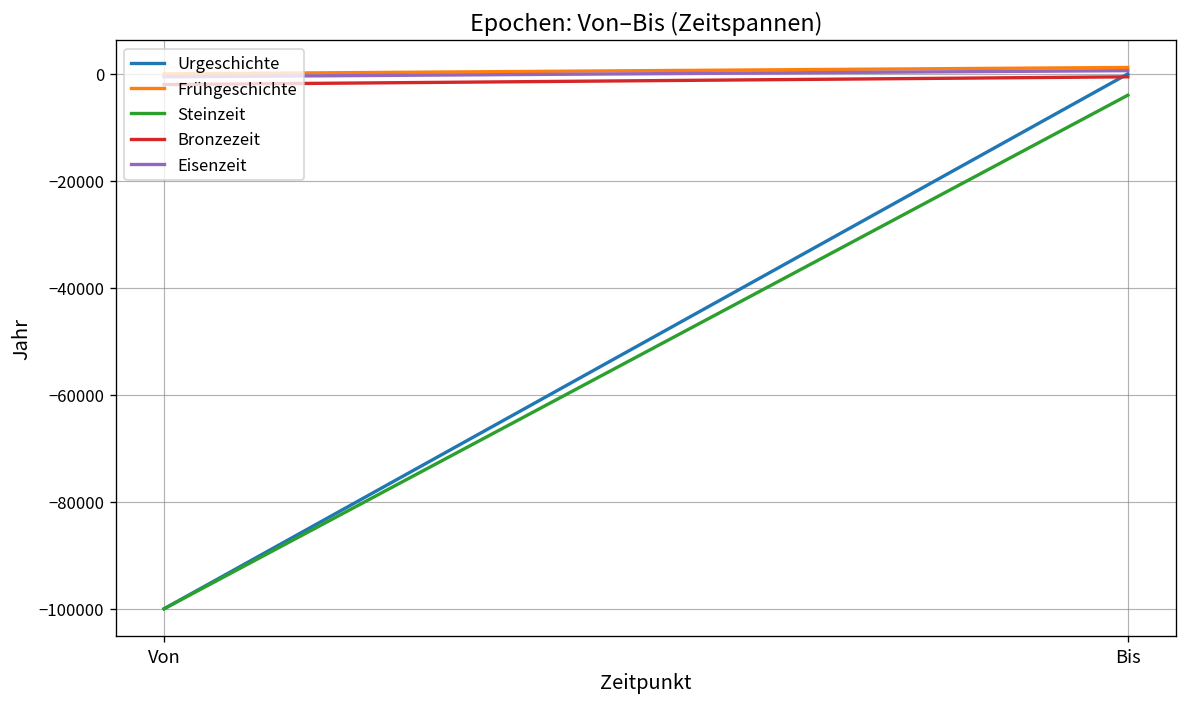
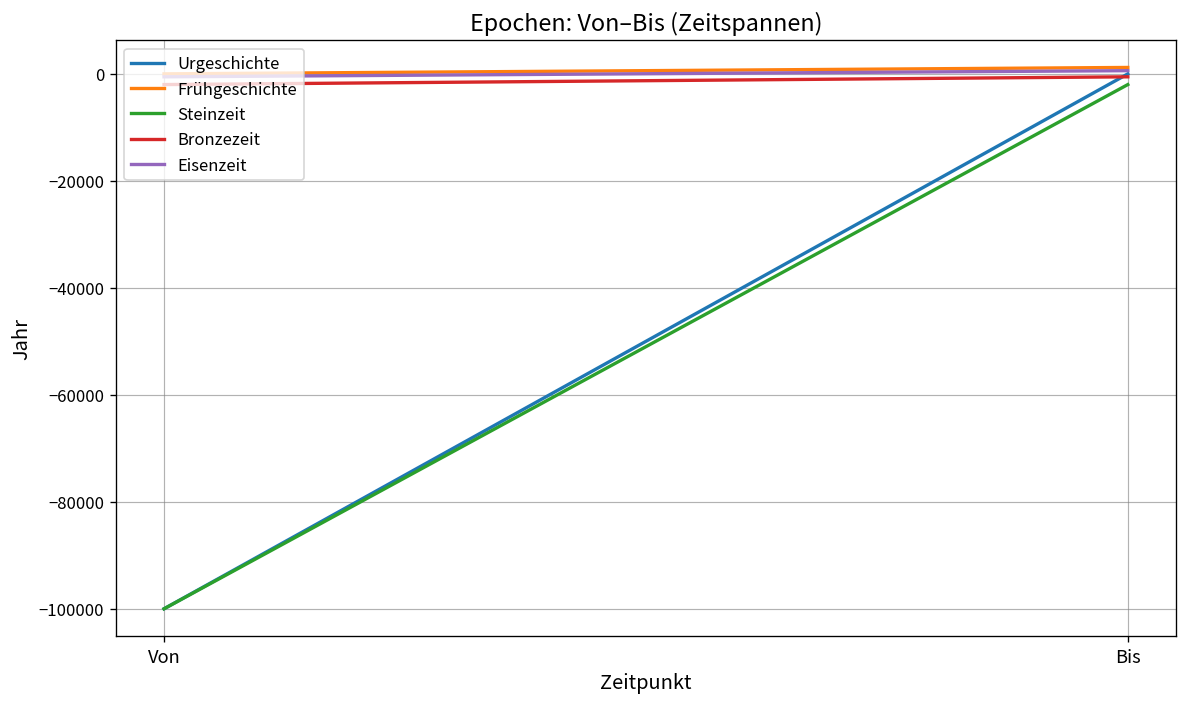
  {
    "Frühgeschichte": {
      "Bis": 1000
    },
    "Steinzeit": {
-     "Bis": -4000
+     "Bis": -2000
    },
    "Eisenzeit": {
      "Bis": 1000
    }
  }
